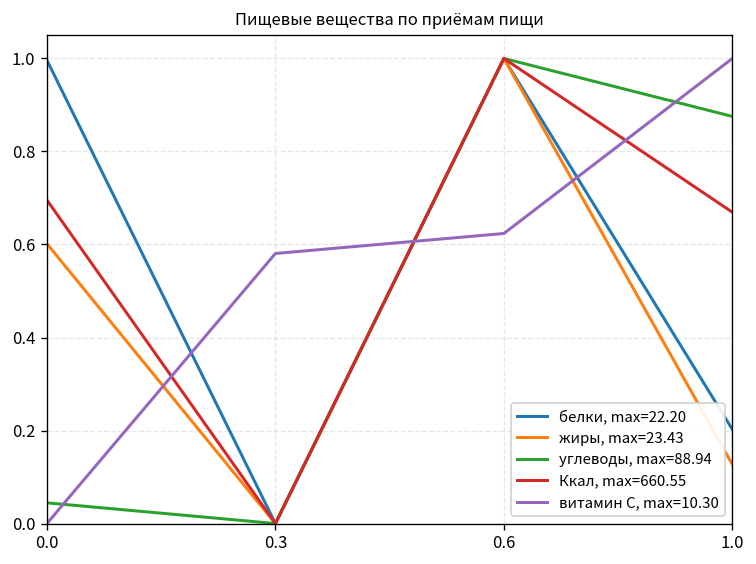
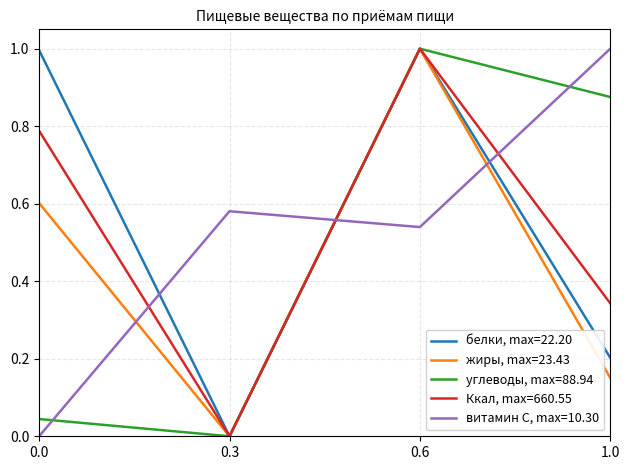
  {
    "белки, max=22.20": {
      "0.0": 1.00,
      "1.0": 0.20
    },
    "жиры, max=23.43": {
      "0.0": 0.60,
-     "1.0": 0.13
+     "1.0": 0.15
    },
    "углеводы, max=88.94": {
      "0.0": 0.04,
      "1.0": 0.88
    },
    "Ккал, max=660.55": {
-     "0.0": 0.70,
-     "1.0": 0.67
+     "0.0": 0.79,
+     "1.0": 0.34
    },
    "витамин С, max=10.30": {
      "0.0": 0.00,
      "0.3": 0.58,
-     "0.6": 0.62,
+     "0.6": 0.54,
      "1.0": 1.00
    }
  }
